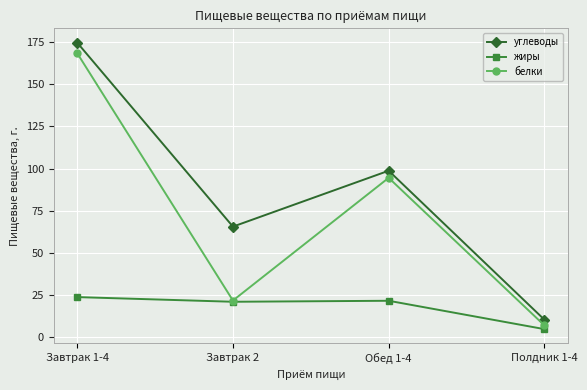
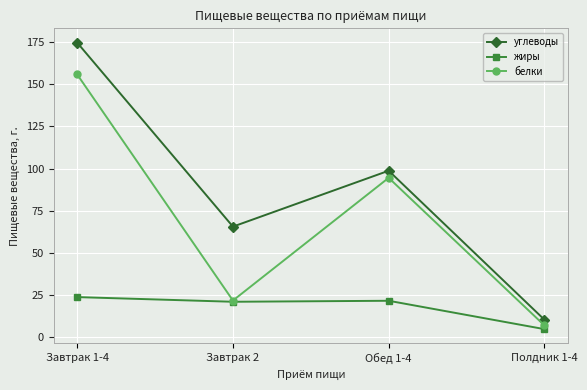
  {
    "белки": {
-     "Завтрак 1-4": 168,
+     "Завтрак 1-4": 156,
      "Обед 1-4": 95,
      "Полдник 1-4": 7
    }
  }
